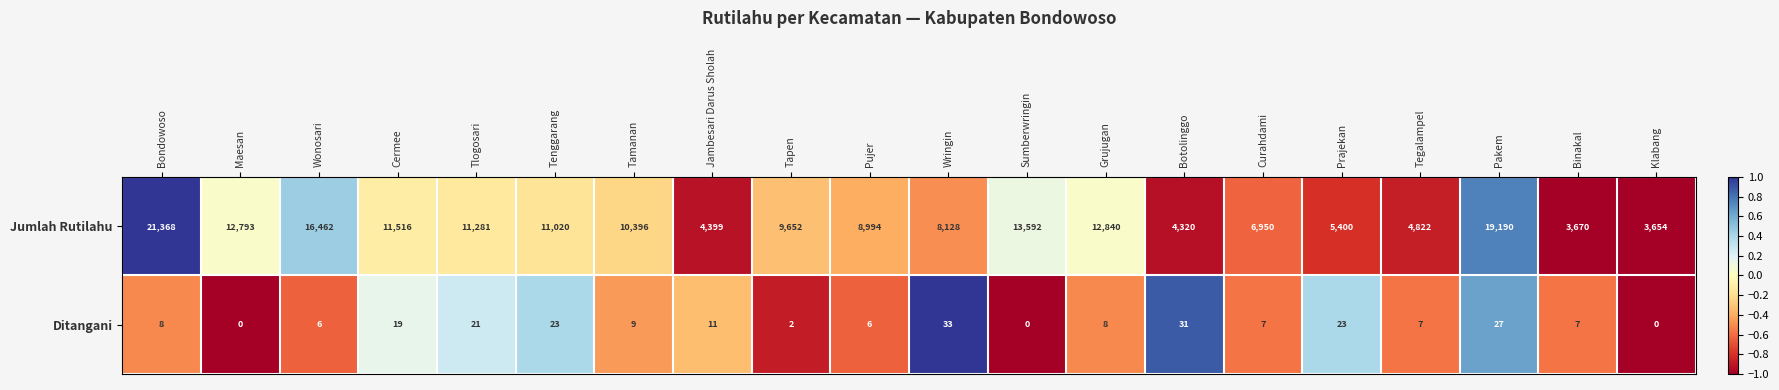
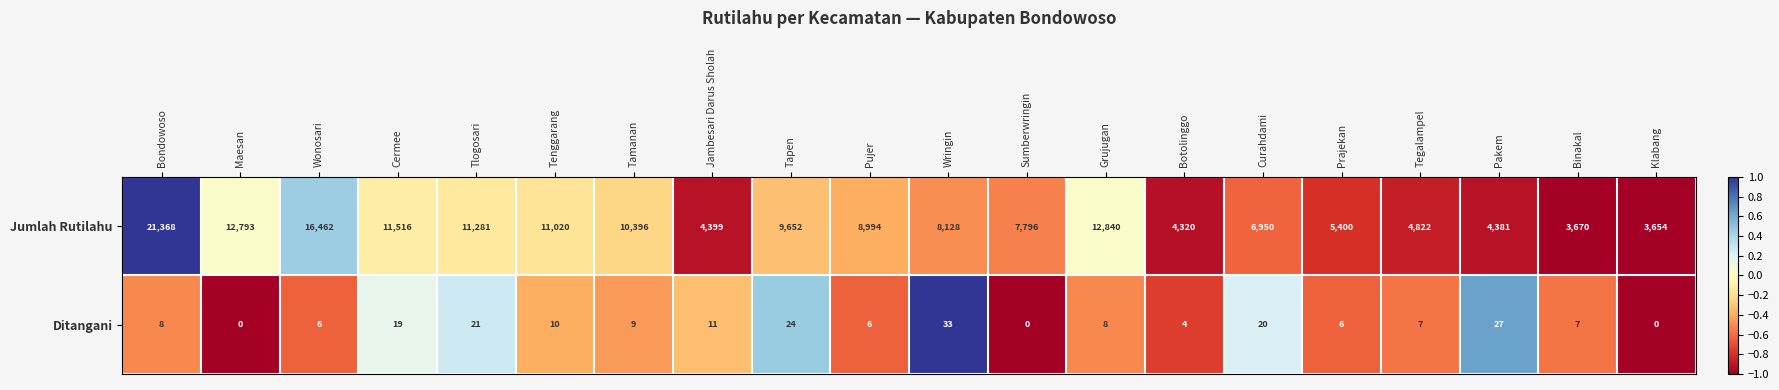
  {
    "Jumlah Rutilahu": {
      "Bondowoso": "21,368",
      "Maesan": "12,793",
      "Wonosari": "16,462",
      "Cermee": "11,516",
      "Tlogosari": "11,281",
      "Tenggarang": "11,020",
      "Tamanan": "10,396",
      "Jambesari Darus Sholah": "4,399",
      "Tapen": "9,652",
      "Pujer": "8,994",
      "Wringin": "8,128",
-     "Sumberwringin": "13,592",
+     "Sumberwringin": "7,796",
      "Grujugan": "12,840",
      "Botolinggo": "4,320",
      "Curahdami": "6,950",
      "Prajekan": "5,400",
      "Tegalampel": "4,822",
-     "Pakem": "19,190",
+     "Pakem": "4,381",
      "Binakal": "3,670",
      "Klabang": "3,654"
    },
    "Ditangani": {
      "Bondowoso": "8",
      "Maesan": "0",
      "Wonosari": "6",
      "Cermee": "19",
      "Tlogosari": "21",
-     "Tenggarang": "23",
+     "Tenggarang": "10",
      "Tamanan": "9",
      "Jambesari Darus Sholah": "11",
-     "Tapen": "2",
+     "Tapen": "24",
      "Pujer": "6",
      "Wringin": "33",
      "Sumberwringin": "0",
      "Grujugan": "8",
-     "Botolinggo": "31",
-     "Curahdami": "7",
-     "Prajekan": "23",
+     "Botolinggo": "4",
+     "Curahdami": "20",
+     "Prajekan": "6",
      "Tegalampel": "7",
      "Pakem": "27",
      "Binakal": "7",
      "Klabang": "0"
    }
  }
